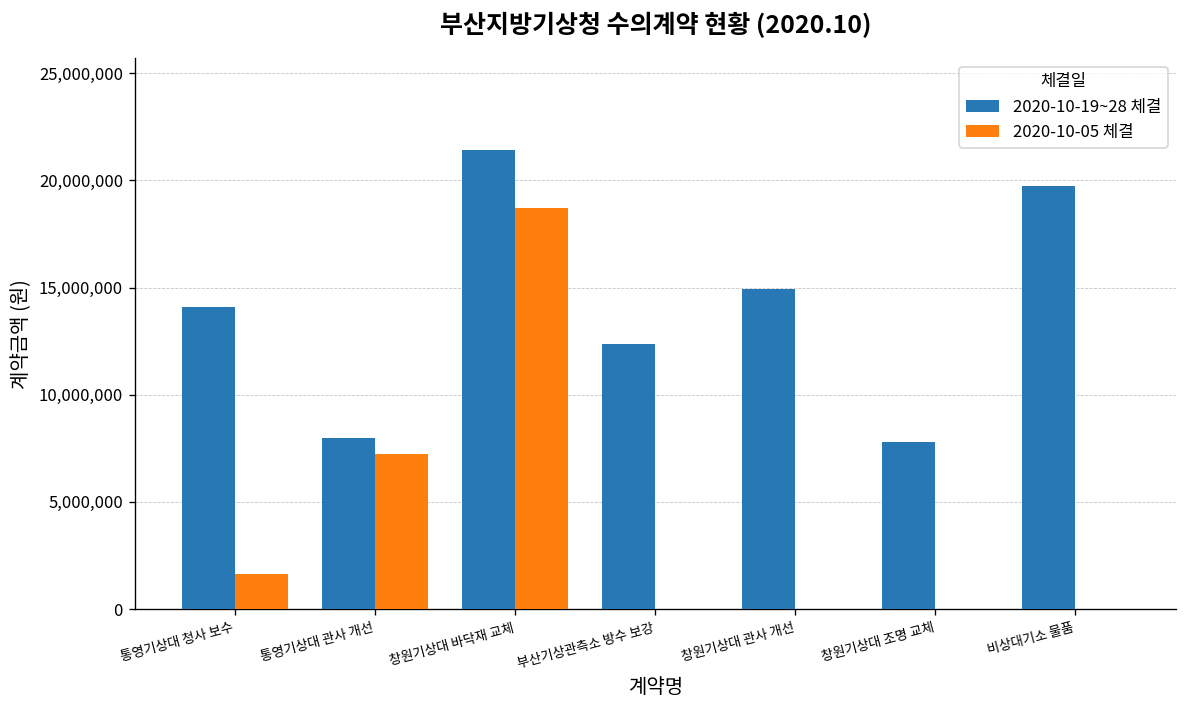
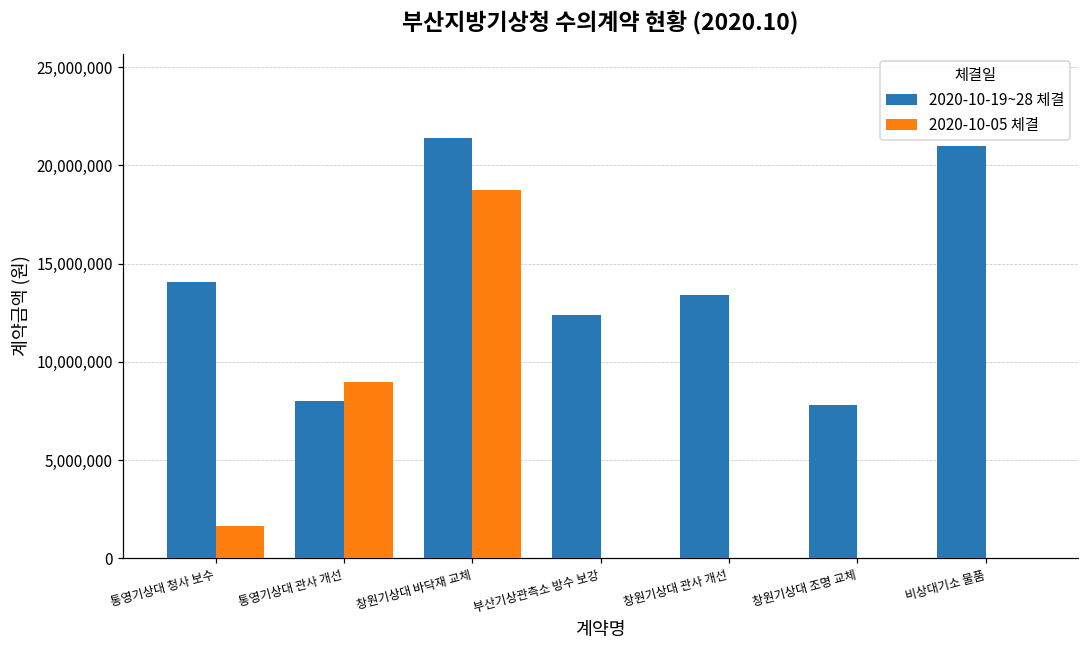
  {
    "2020-10-19~28 체결": {
      "통영기상대 청사 보수": "14,100,000",
      "통영기상대 관사 개선": "8,000,000",
      "창원기상대 바닥재 교체": "21,400,000",
      "부산기상관측소 방수 보강": "12,400,000",
-     "창원기상대 관사 개선": "14,900,000",
+     "창원기상대 관사 개선": "13,400,000",
      "창원기상대 조명 교체": "7,800,000",
-     "비상대기소 물품": "19,700,000"
+     "비상대기소 물품": "21,000,000"
    },
    "2020-10-05 체결": {
      "통영기상대 청사 보수": "1,700,000",
-     "통영기상대 관사 개선": "7,300,000",
+     "통영기상대 관사 개선": "9,000,000",
      "창원기상대 바닥재 교체": "18,700,000",
      "부산기상관측소 방수 보강": "0",
      "창원기상대 관사 개선": "0",
      "창원기상대 조명 교체": "0",
      "비상대기소 물품": "0"
    }
  }
